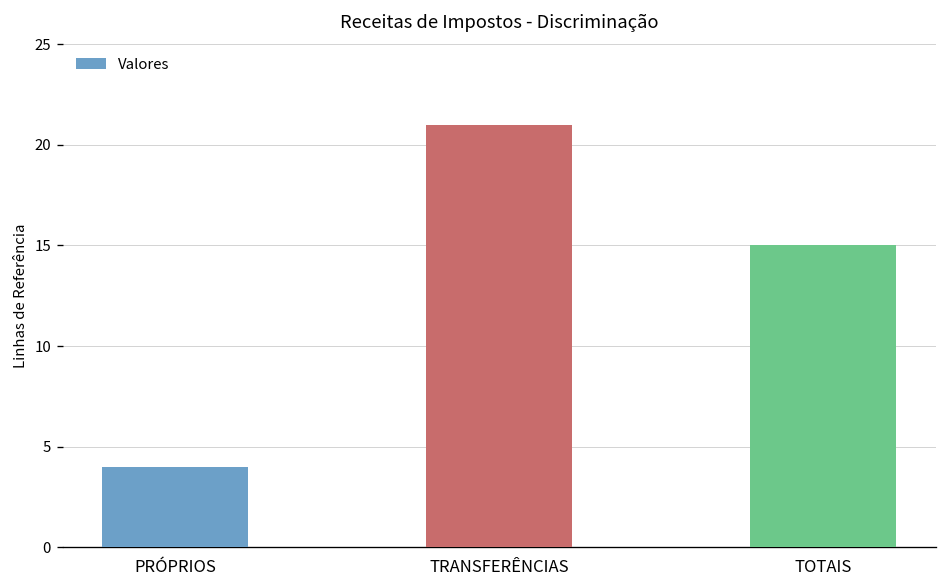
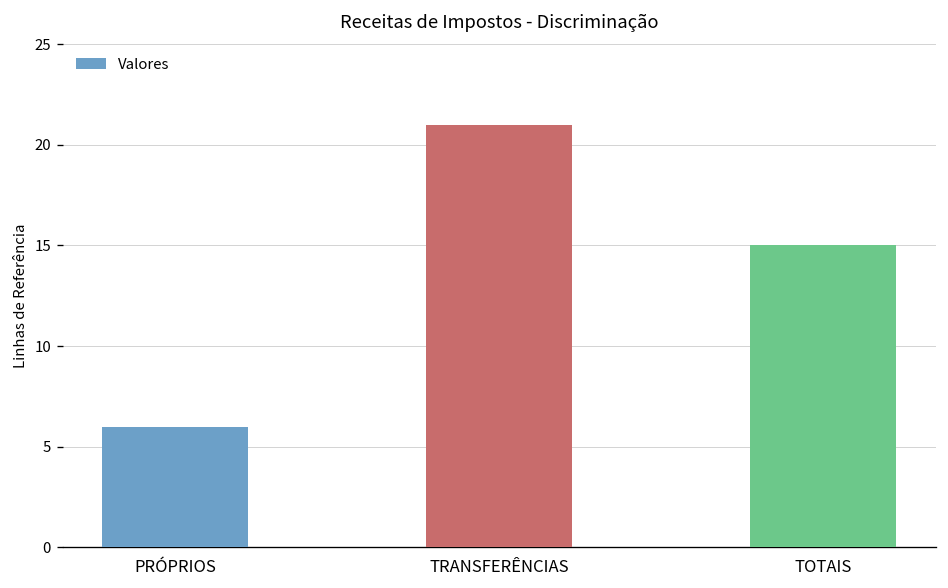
  {
-   "PRÓPRIOS": 4,
+   "PRÓPRIOS": 6,
    "TRANSFERÊNCIAS": 21,
    "TOTAIS": 15
  }
